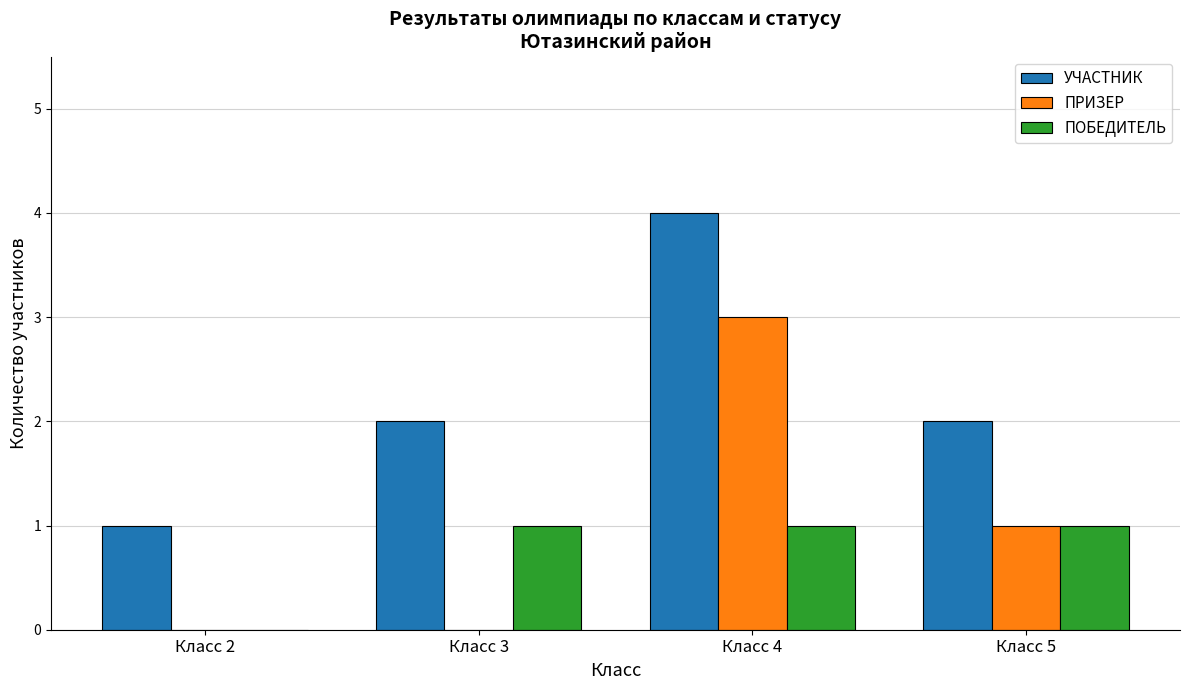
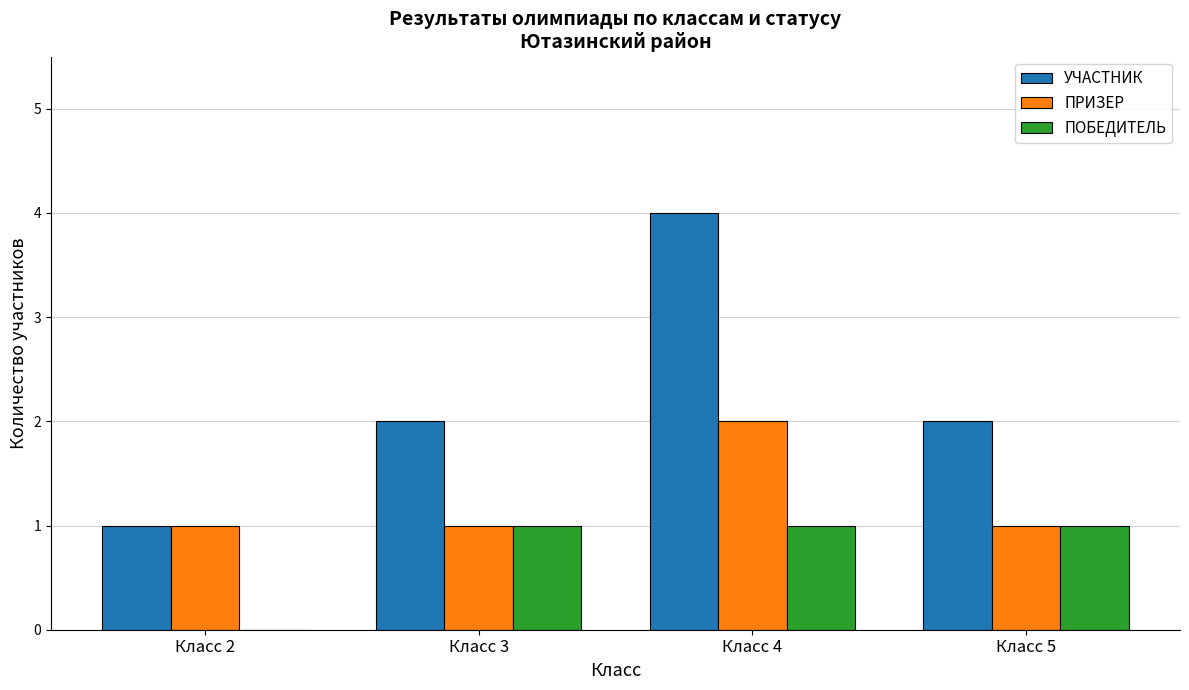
  {
    "УЧАСТНИК": {
      "Класс 2": 1,
      "Класс 3": 2,
      "Класс 4": 4,
      "Класс 5": 2
    },
    "ПРИЗЕР": {
-     "Класс 2": 0,
-     "Класс 3": 0,
-     "Класс 4": 3,
+     "Класс 2": 1,
+     "Класс 3": 1,
+     "Класс 4": 2,
      "Класс 5": 1
    },
    "ПОБЕДИТЕЛЬ": {
      "Класс 2": 0,
      "Класс 3": 1,
      "Класс 4": 1,
      "Класс 5": 1
    }
  }
